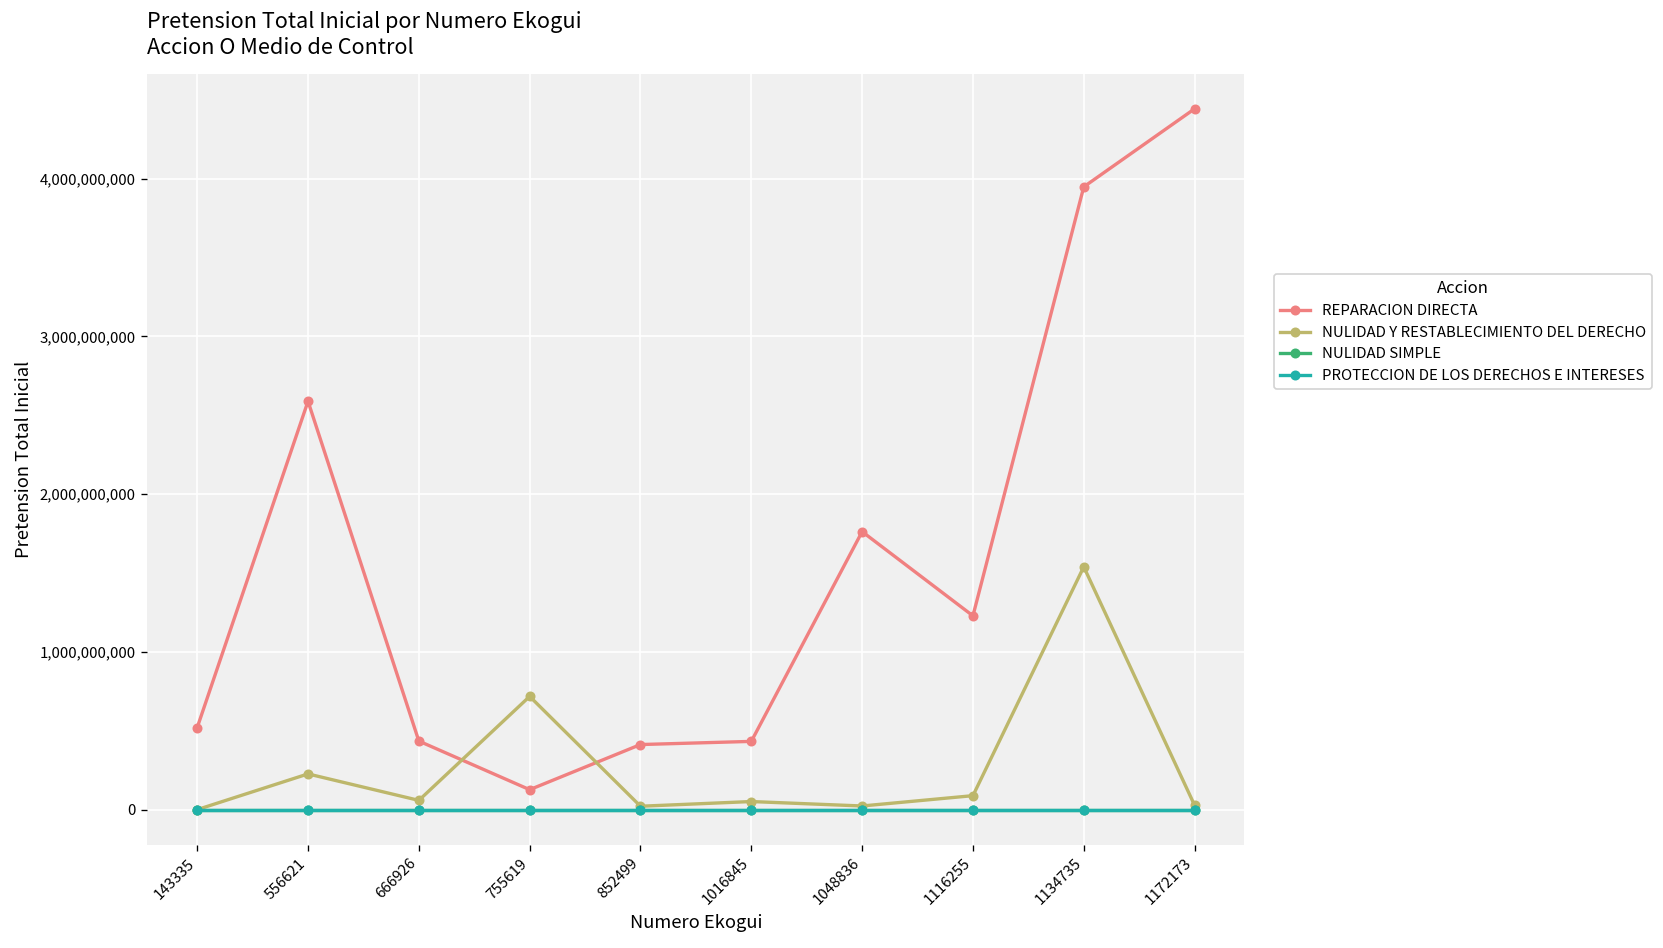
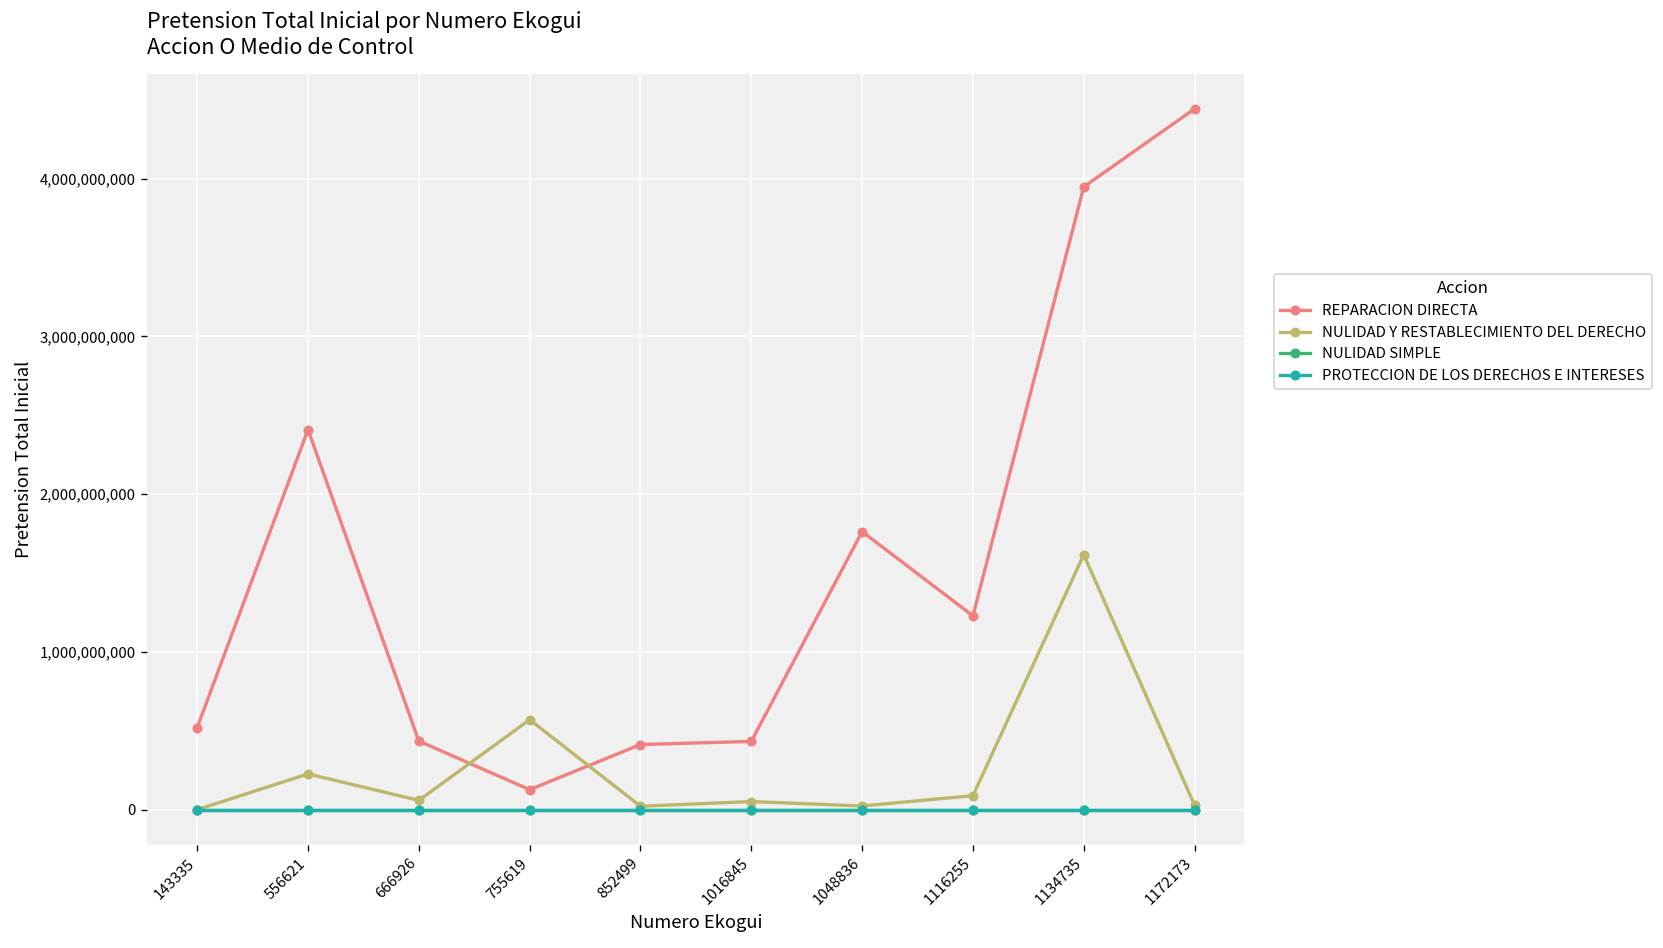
  {
    "REPARACION DIRECTA": {
      "143335": "520,000,000",
-     "556621": "2,590,000,000",
+     "556621": "2,410,000,000",
      "666926": "430,000,000",
      "755619": "130,000,000",
      "852499": "410,000,000",
      "1016845": "430,000,000",
      "1048836": "1,760,000,000",
      "1116255": "1,230,000,000",
      "1134735": "3,950,000,000",
      "1172173": "4,440,000,000"
    },
    "NULIDAD Y RESTABLECIMIENTO DEL DERECHO": {
      "556621": "230,000,000",
      "666926": "60,000,000",
-     "755619": "720,000,000",
+     "755619": "570,000,000",
      "852499": "20,000,000",
      "1016845": "50,000,000",
      "1048836": "20,000,000",
      "1116255": "90,000,000",
-     "1134735": "1,540,000,000",
+     "1134735": "1,620,000,000",
      "1172173": "30,000,000"
    },
    "PROTECCION DE LOS DERECHOS E INTERESES": {
      "556621": "0",
      "666926": "0",
      "755619": "0",
      "852499": "0",
      "1016845": "0",
      "1048836": "0",
      "1116255": "0",
      "1134735": "0",
      "1172173": "0"
    }
  }
